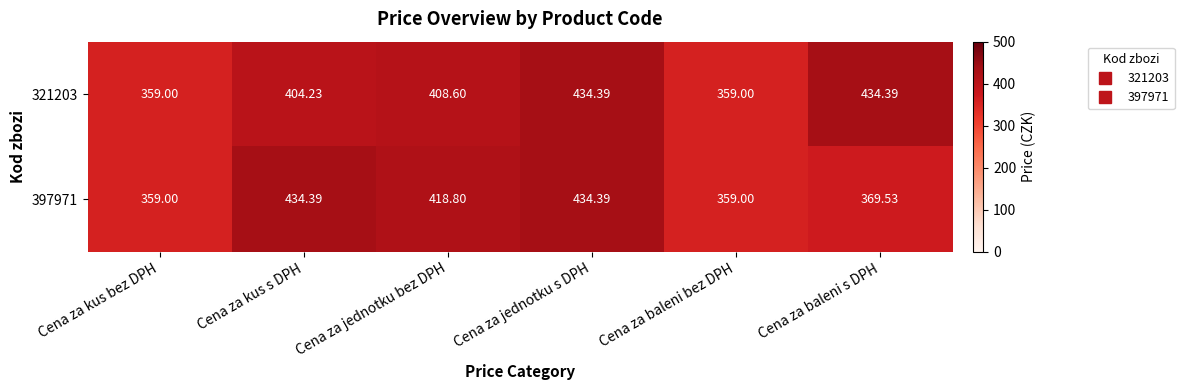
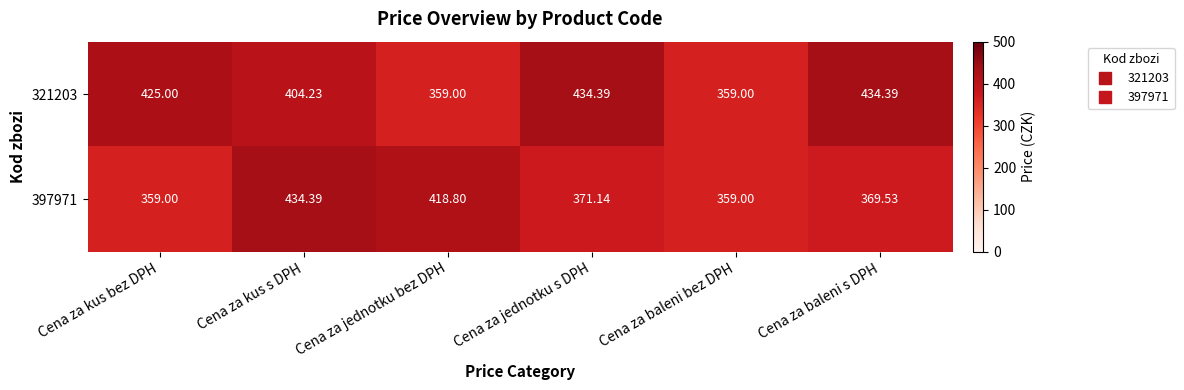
  {
    "321203": {
-     "Cena za kus bez DPH": 359.00,
+     "Cena za kus bez DPH": 425.00,
      "Cena za kus s DPH": 404.23,
-     "Cena za jednotku bez DPH": 408.60,
+     "Cena za jednotku bez DPH": 359.00,
      "Cena za jednotku s DPH": 434.39,
      "Cena za baleni bez DPH": 359.00,
      "Cena za baleni s DPH": 434.39
    },
    "397971": {
      "Cena za kus bez DPH": 359.00,
      "Cena za kus s DPH": 434.39,
      "Cena za jednotku bez DPH": 418.80,
-     "Cena za jednotku s DPH": 434.39,
+     "Cena za jednotku s DPH": 371.14,
      "Cena za baleni bez DPH": 359.00,
      "Cena za baleni s DPH": 369.53
    }
  }
